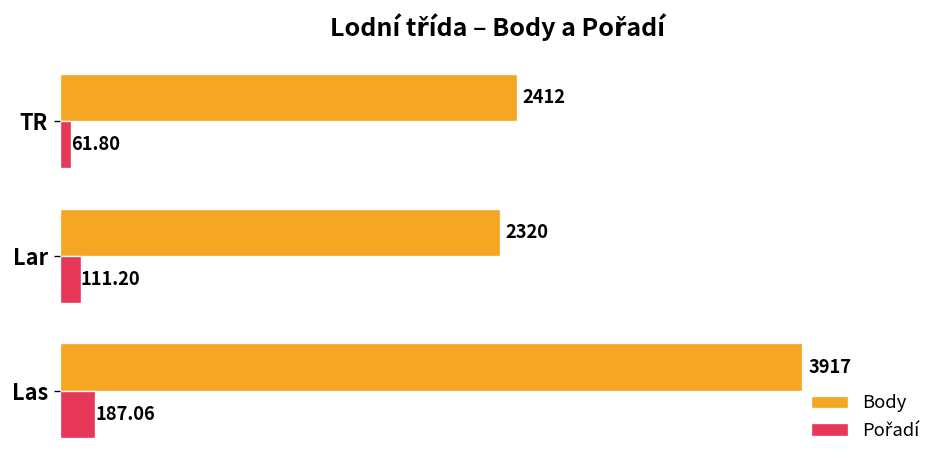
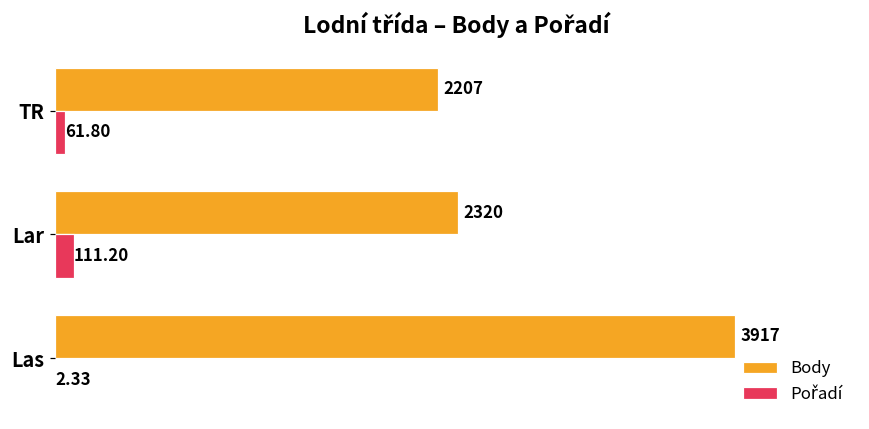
  {
    "Body": {
-     "TR": 2412,
+     "TR": 2207,
      "Lar": 2320,
      "Las": 3917
    },
    "Pořadí": {
      "TR": 61.80,
      "Lar": 111.20,
-     "Las": 187.06
+     "Las": 2.33
    }
  }
